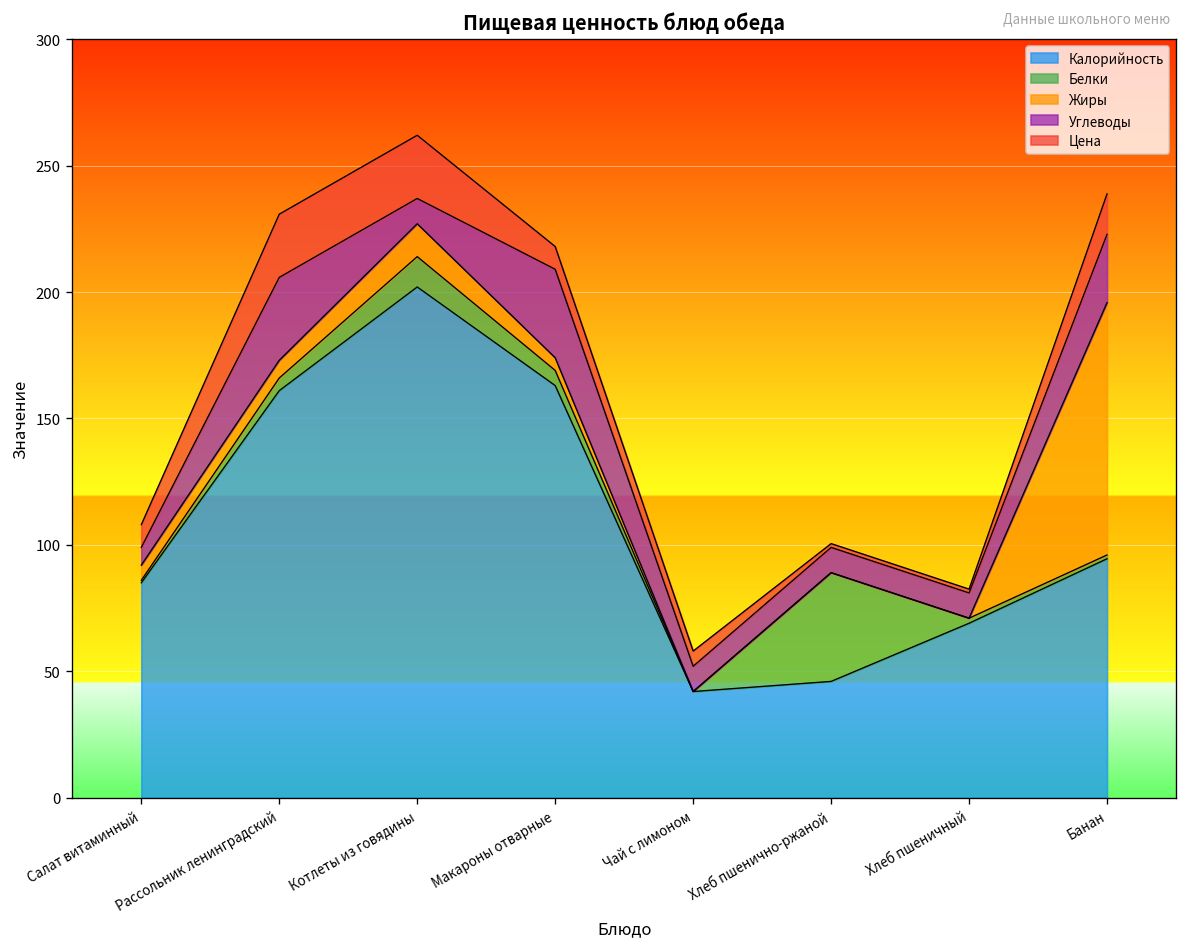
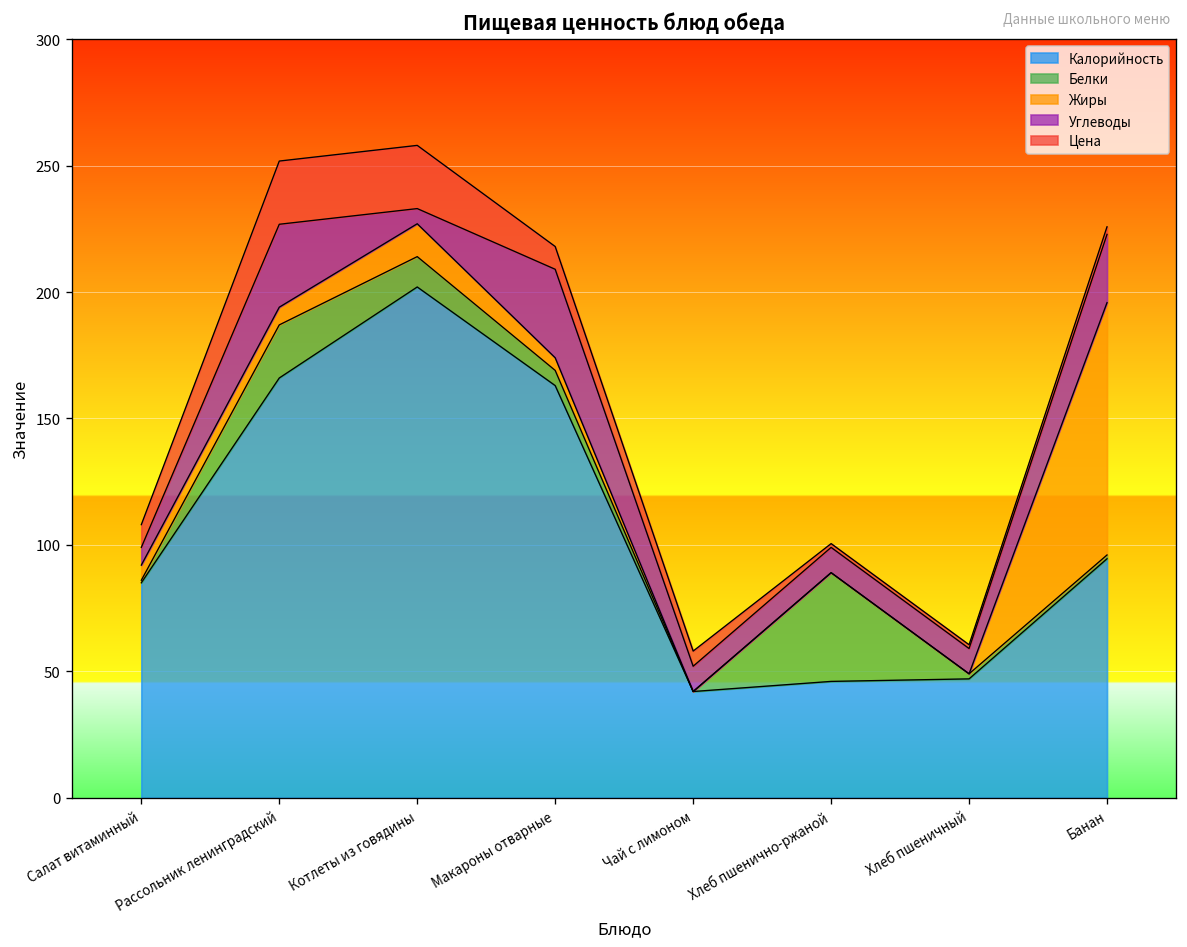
  {
    "Калорийность": {
-     "Рассольник ленинградский": 161,
+     "Рассольник ленинградский": 166,
      "Котлеты из говядины": 202,
      "Макароны отварные": 163,
      "Хлеб пшенично-ржаной": 46,
-     "Хлеб пшеничный": 69,
+     "Хлеб пшеничный": 47,
      "Банан": 95
    },
    "Белки": {
-     "Рассольник ленинградский": 5,
+     "Рассольник ленинградский": 21,
      "Котлеты из говядины": 12,
      "Макароны отварные": 6,
      "Банан": 2
    },
    "Жиры": {
      "Салат витаминный": 6,
      "Рассольник ленинградский": 7,
      "Котлеты из говядины": 13,
      "Макароны отварные": 5,
      "Банан": 100
    },
    "Углеводы": {
      "Салат витаминный": 7,
      "Рассольник ленинградский": 33,
-     "Котлеты из говядины": 10,
+     "Котлеты из говядины": 6,
      "Макароны отварные": 35,
      "Чай с лимоном": 10,
      "Хлеб пшенично-ржаной": 10,
      "Хлеб пшеничный": 10,
      "Банан": 27
    },
    "Цена": {
      "Салат витаминный": 9,
      "Рассольник ленинградский": 25,
      "Котлеты из говядины": 25,
      "Макароны отварные": 9,
      "Чай с лимоном": 6,
      "Хлеб пшенично-ржаной": 2,
      "Хлеб пшеничный": 2,
-     "Банан": 16
+     "Банан": 3
    }
  }
